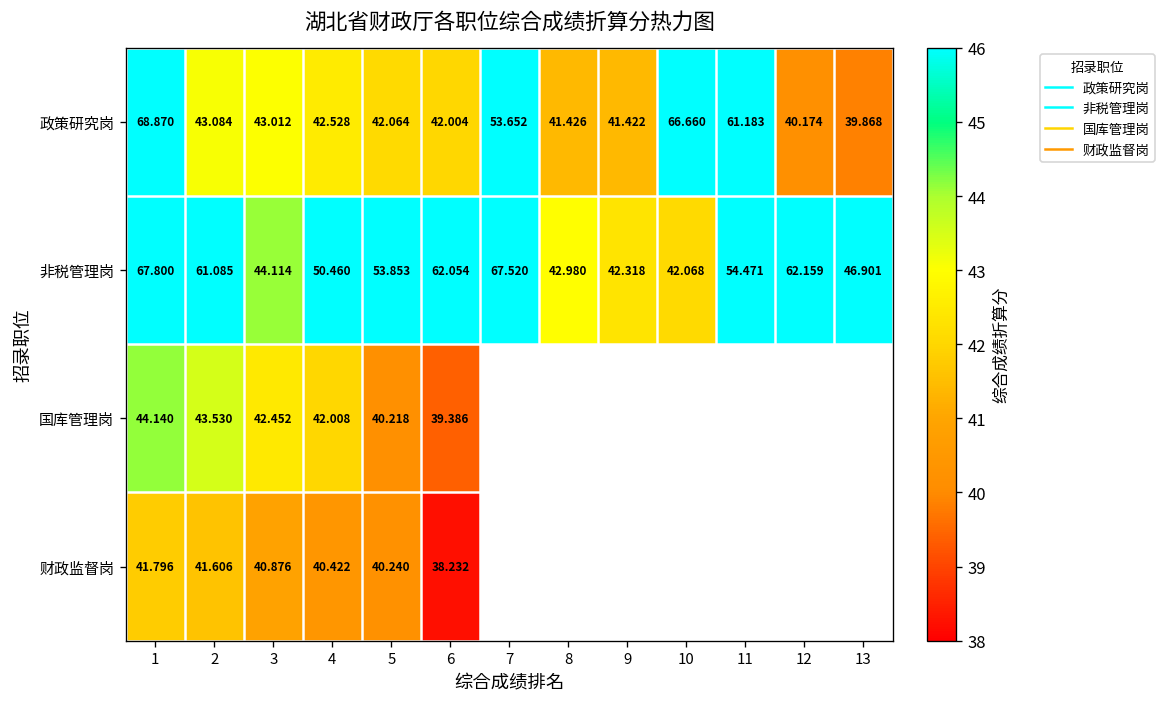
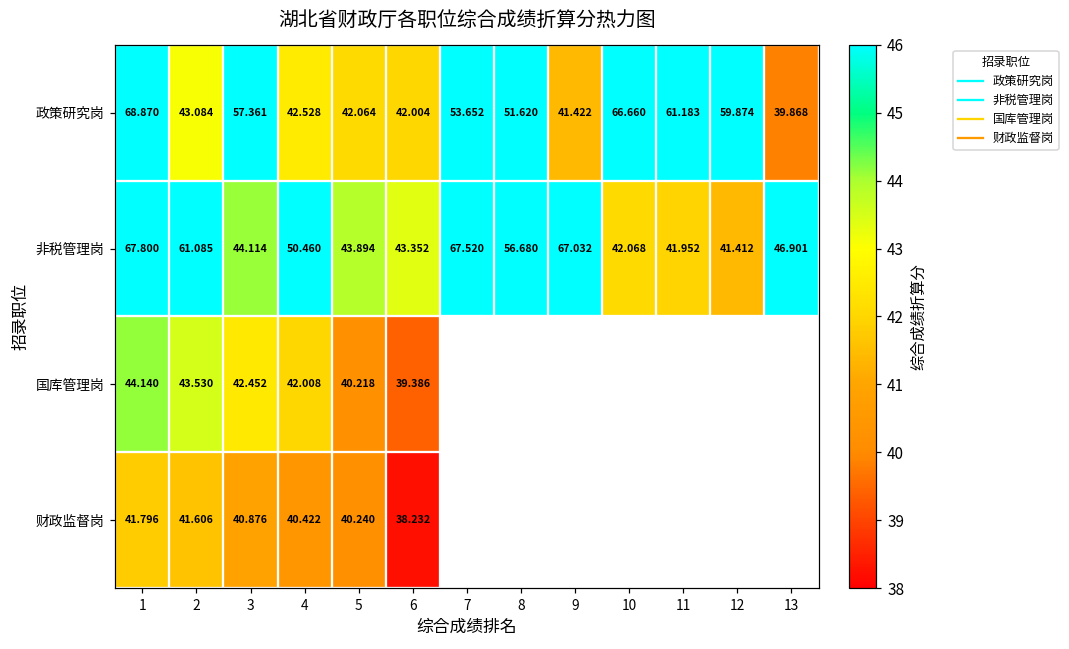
  {
    "政策研究岗": {
      "1": 68.870,
      "2": 43.084,
-     "3": 43.012,
+     "3": 57.361,
      "4": 42.528,
      "5": 42.064,
      "6": 42.004,
      "7": 53.652,
-     "8": 41.426,
+     "8": 51.620,
      "9": 41.422,
      "10": 66.660,
      "11": 61.183,
-     "12": 40.174,
+     "12": 59.874,
      "13": 39.868
    },
    "非税管理岗": {
      "1": 67.800,
      "2": 61.085,
      "3": 44.114,
      "4": 50.460,
-     "5": 53.853,
-     "6": 62.054,
+     "5": 43.894,
+     "6": 43.352,
      "7": 67.520,
-     "8": 42.980,
-     "9": 42.318,
+     "8": 56.680,
+     "9": 67.032,
      "10": 42.068,
-     "11": 54.471,
-     "12": 62.159,
+     "11": 41.952,
+     "12": 41.412,
      "13": 46.901
    },
    "国库管理岗": {
      "1": 44.140,
      "2": 43.530,
      "3": 42.452,
      "4": 42.008,
      "5": 40.218,
      "6": 39.386
    },
    "财政监督岗": {
      "1": 41.796,
      "2": 41.606,
      "3": 40.876,
      "4": 40.422,
      "5": 40.240,
      "6": 38.232
    }
  }
